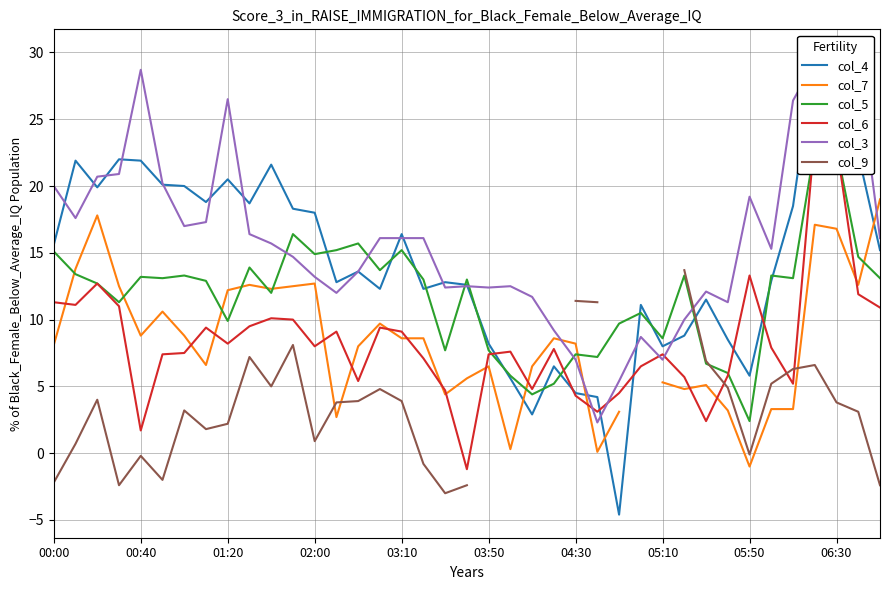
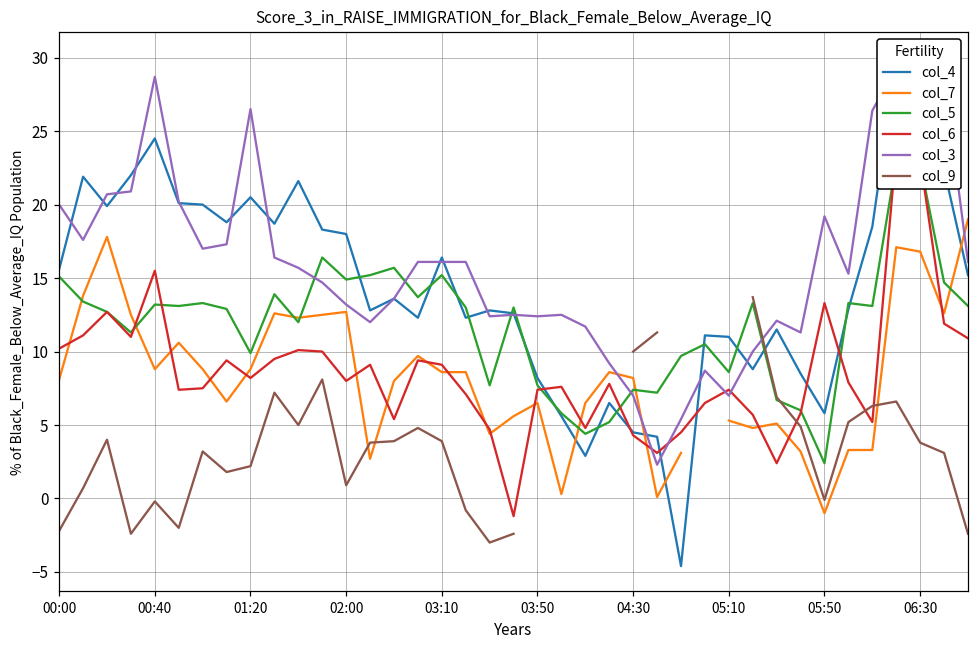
  {
    "col_4": {
      "00:00": 15.6,
-     "00:40": 21.9,
+     "00:40": 24.5,
      "01:20": 20.5,
      "02:00": 18.0,
      "03:10": 16.4,
      "03:50": 8.2,
      "04:30": 4.5,
-     "05:10": 8,
+     "05:10": 11,
      "05:50": 5.8
    },
    "col_7": {
      "00:00": 8.1,
      "00:40": 8.8,
-     "01:20": 12.2,
+     "01:20": 8.8,
      "02:00": 12.7,
      "03:10": 8.6,
      "03:50": 6.5,
      "04:30": 8.2,
      "05:10": 5.3,
      "05:50": -1.0,
      "06:30": 16.8
    },
    "col_5": {
      "00:00": 15.1,
      "00:40": 13.2,
      "01:20": 9.9,
      "02:00": 14.9,
      "03:10": 15.2,
      "03:50": 7.7,
      "04:30": 7.4,
      "05:10": 8.6,
      "05:50": 2.4
    },
    "col_6": {
-     "00:00": 11.3,
-     "00:40": 1.7,
+     "00:00": 10.2,
+     "00:40": 15.5,
      "01:20": 8.2,
      "02:00": 8.0,
      "03:10": 9.1,
      "03:50": 7.4,
      "04:30": 4.3,
      "05:10": 7.4,
      "05:50": 13.3
    },
    "col_3": {
      "00:00": 20.0,
      "00:40": 28.7,
      "01:20": 26.5,
      "02:00": 13.2,
      "03:10": 16.1,
      "03:50": 12.4,
      "04:30": 7.0,
      "05:10": 7.0,
      "05:50": 19.2
    },
    "col_9": {
      "00:00": -2.2,
      "00:40": -0.2,
      "01:20": 2.2,
      "02:00": 0.9,
      "03:10": 3.9,
-     "04:30": 11.4,
+     "04:30": 10.0,
      "05:50": -0.1,
      "06:30": 3.8
    }
  }
